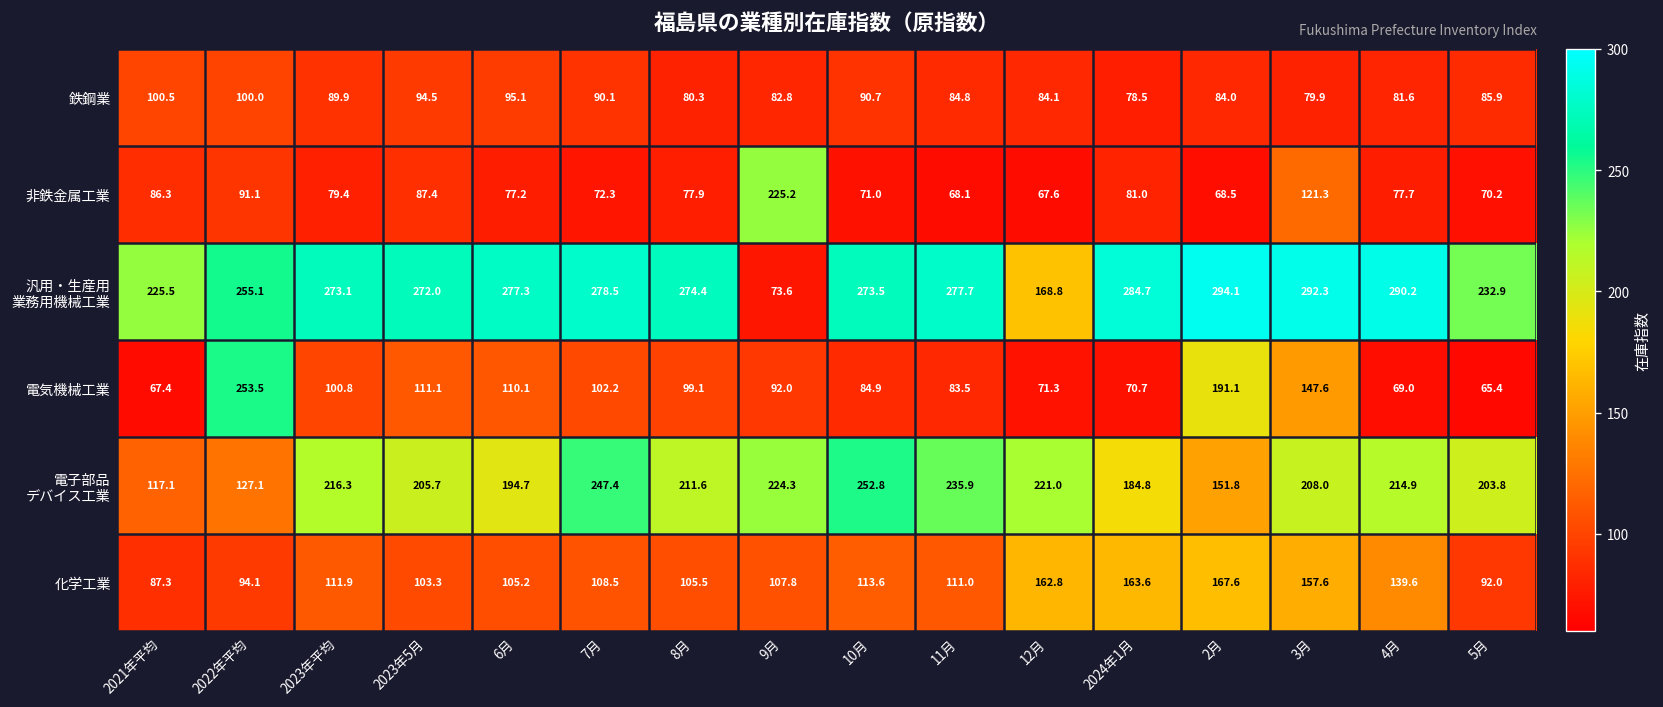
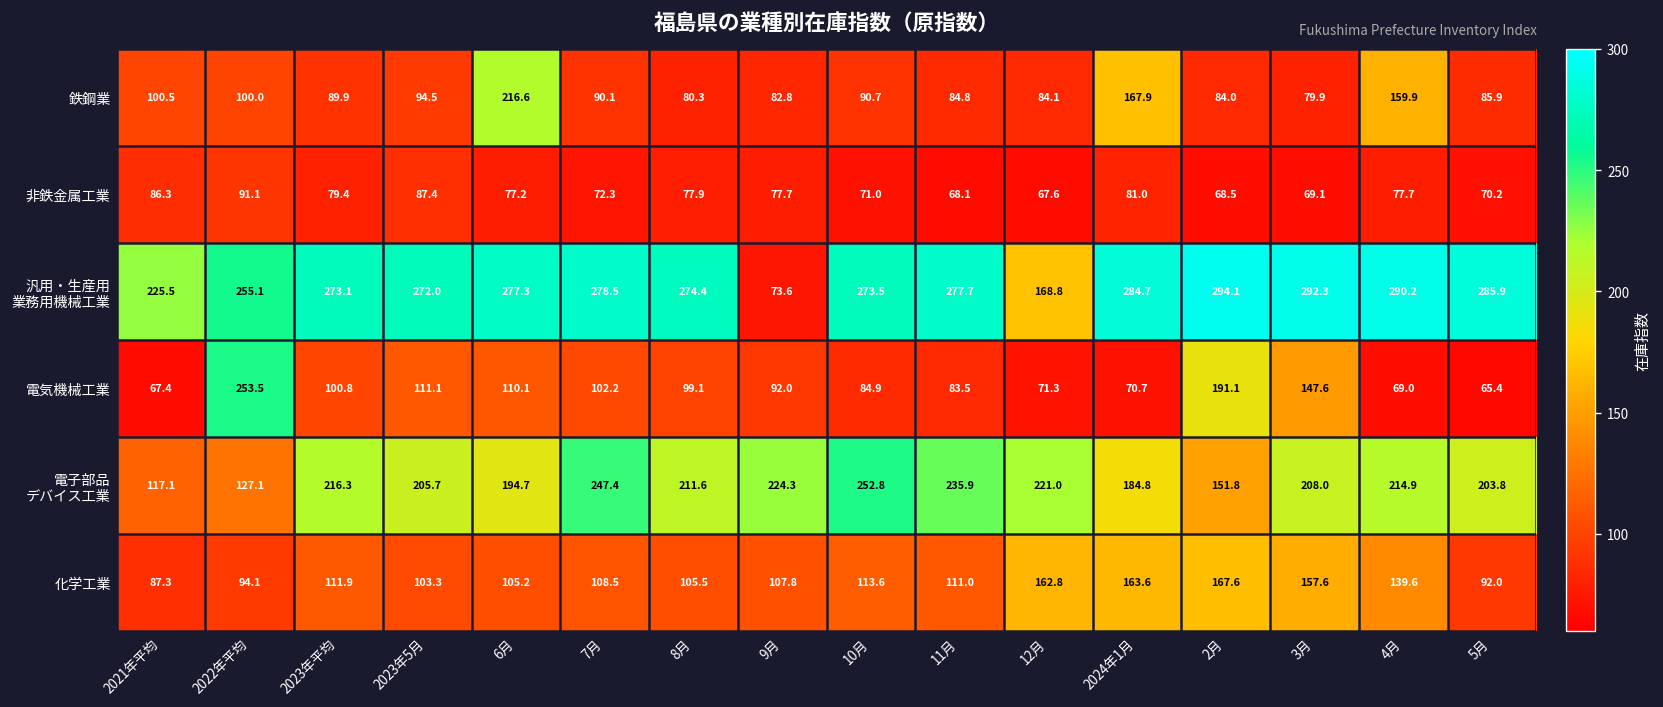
  {
    "鉄鋼業": {
      "2021年平均": 100.5,
      "2022年平均": 100.0,
      "2023年平均": 89.9,
      "2023年5月": 94.5,
-     "6月": 95.1,
+     "6月": 216.6,
      "7月": 90.1,
      "8月": 80.3,
      "9月": 82.8,
      "10月": 90.7,
      "11月": 84.8,
      "12月": 84.1,
-     "2024年1月": 78.5,
+     "2024年1月": 167.9,
      "2月": 84.0,
      "3月": 79.9,
-     "4月": 81.6,
+     "4月": 159.9,
      "5月": 85.9
    },
    "非鉄金属工業": {
      "2021年平均": 86.3,
      "2022年平均": 91.1,
      "2023年平均": 79.4,
      "2023年5月": 87.4,
      "6月": 77.2,
      "7月": 72.3,
      "8月": 77.9,
-     "9月": 225.2,
+     "9月": 77.7,
      "10月": 71.0,
      "11月": 68.1,
      "12月": 67.6,
      "2024年1月": 81.0,
      "2月": 68.5,
-     "3月": 121.3,
+     "3月": 69.1,
      "4月": 77.7,
      "5月": 70.2
    },
    "汎用・生産用 業務用機械工業": {
      "2021年平均": 225.5,
      "2022年平均": 255.1,
      "2023年平均": 273.1,
      "2023年5月": 272.0,
      "6月": 277.3,
      "7月": 278.5,
      "8月": 274.4,
      "9月": 73.6,
      "10月": 273.5,
      "11月": 277.7,
      "12月": 168.8,
      "2024年1月": 284.7,
      "2月": 294.1,
      "3月": 292.3,
      "4月": 290.2,
-     "5月": 232.9
+     "5月": 285.9
    },
    "電気機械工業": {
      "2021年平均": 67.4,
      "2022年平均": 253.5,
      "2023年平均": 100.8,
      "2023年5月": 111.1,
      "6月": 110.1,
      "7月": 102.2,
      "8月": 99.1,
      "9月": 92.0,
      "10月": 84.9,
      "11月": 83.5,
      "12月": 71.3,
      "2024年1月": 70.7,
      "2月": 191.1,
      "3月": 147.6,
      "4月": 69.0,
      "5月": 65.4
    },
    "電子部品 デバイス工業": {
      "2021年平均": 117.1,
      "2022年平均": 127.1,
      "2023年平均": 216.3,
      "2023年5月": 205.7,
      "6月": 194.7,
      "7月": 247.4,
      "8月": 211.6,
      "9月": 224.3,
      "10月": 252.8,
      "11月": 235.9,
      "12月": 221.0,
      "2024年1月": 184.8,
      "2月": 151.8,
      "3月": 208.0,
      "4月": 214.9,
      "5月": 203.8
    },
    "化学工業": {
      "2021年平均": 87.3,
      "2022年平均": 94.1,
      "2023年平均": 111.9,
      "2023年5月": 103.3,
      "6月": 105.2,
      "7月": 108.5,
      "8月": 105.5,
      "9月": 107.8,
      "10月": 113.6,
      "11月": 111.0,
      "12月": 162.8,
      "2024年1月": 163.6,
      "2月": 167.6,
      "3月": 157.6,
      "4月": 139.6,
      "5月": 92.0
    }
  }
